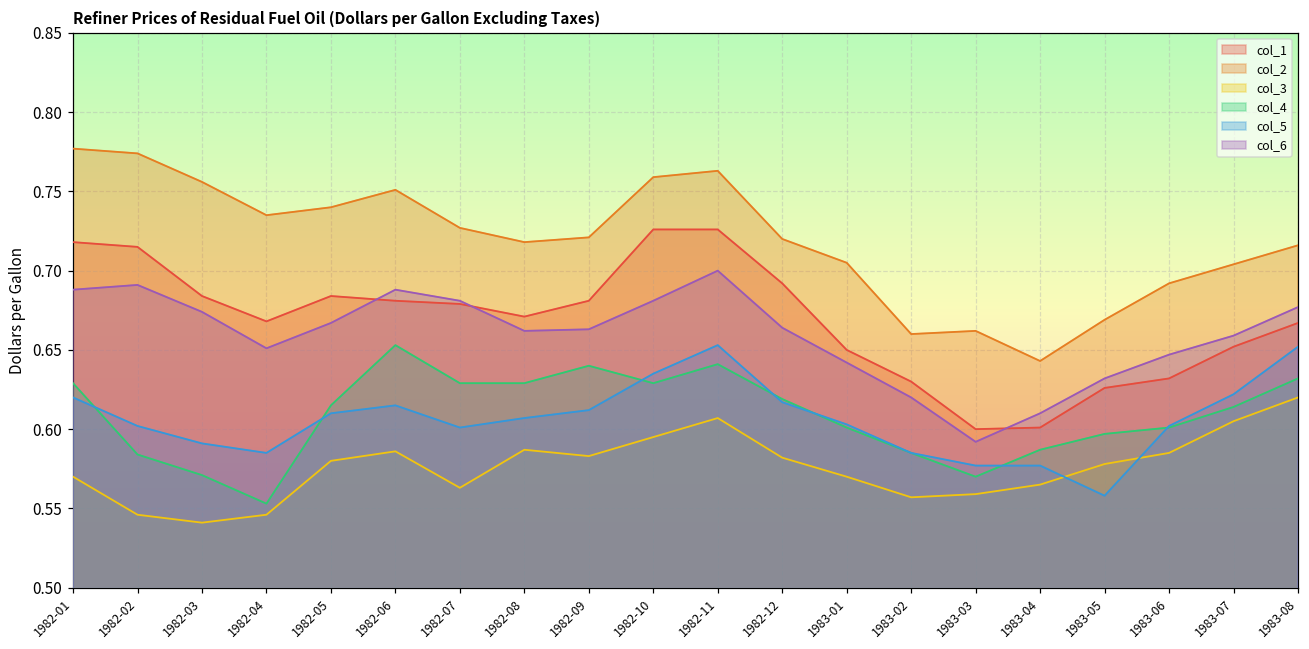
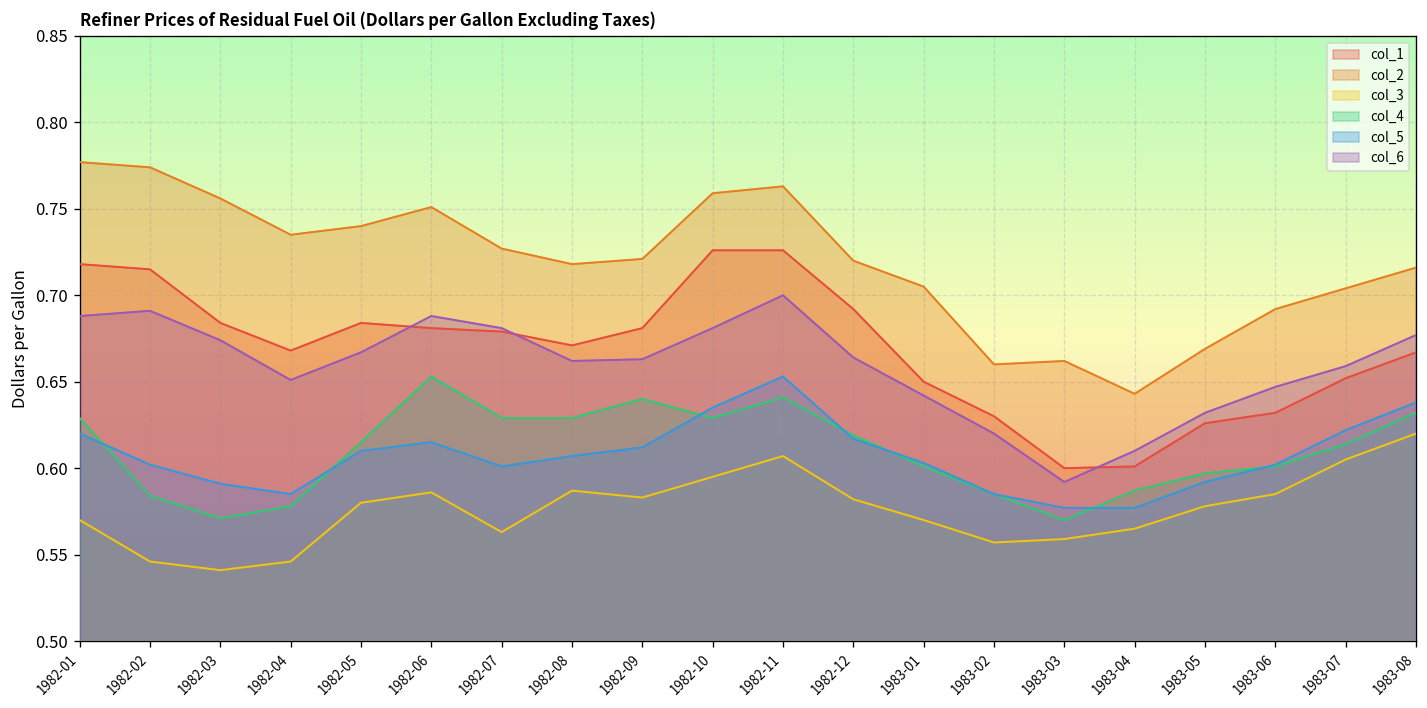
  {
    "col_4": {
      "1982-01": 0.629,
      "1982-02": 0.584,
      "1982-03": 0.571,
-     "1982-04": 0.553,
+     "1982-04": 0.578,
      "1982-05": 0.615,
      "1982-06": 0.653,
      "1982-07": 0.629,
      "1982-08": 0.629,
      "1982-09": 0.640,
      "1982-10": 0.629,
      "1982-11": 0.641,
      "1982-12": 0.619,
      "1983-01": 0.601,
      "1983-03": 0.570,
      "1983-04": 0.587,
      "1983-05": 0.597,
      "1983-07": 0.614,
      "1983-08": 0.632
    },
    "col_5": {
      "1982-01": 0.620,
      "1982-02": 0.602,
      "1982-03": 0.591,
      "1982-04": 0.585,
      "1982-05": 0.610,
      "1982-06": 0.615,
      "1982-07": 0.601,
      "1982-08": 0.607,
      "1982-09": 0.612,
      "1982-10": 0.635,
      "1982-11": 0.653,
      "1982-12": 0.617,
      "1983-01": 0.603,
      "1983-03": 0.577,
      "1983-04": 0.577,
-     "1983-05": 0.558,
+     "1983-05": 0.592,
      "1983-07": 0.622,
-     "1983-08": 0.652
+     "1983-08": 0.638
    },
    "col_6": {
      "1982-01": 0.688,
      "1982-02": 0.691,
      "1982-03": 0.674,
      "1982-04": 0.651,
      "1982-05": 0.667,
      "1982-06": 0.688,
      "1982-07": 0.681,
      "1982-08": 0.662,
      "1982-09": 0.663,
      "1982-10": 0.681,
      "1982-11": 0.700,
      "1982-12": 0.664,
      "1983-01": 0.642,
      "1983-02": 0.620,
      "1983-03": 0.592,
      "1983-04": 0.610,
      "1983-05": 0.632,
      "1983-06": 0.647,
      "1983-07": 0.659,
      "1983-08": 0.677
    }
  }
